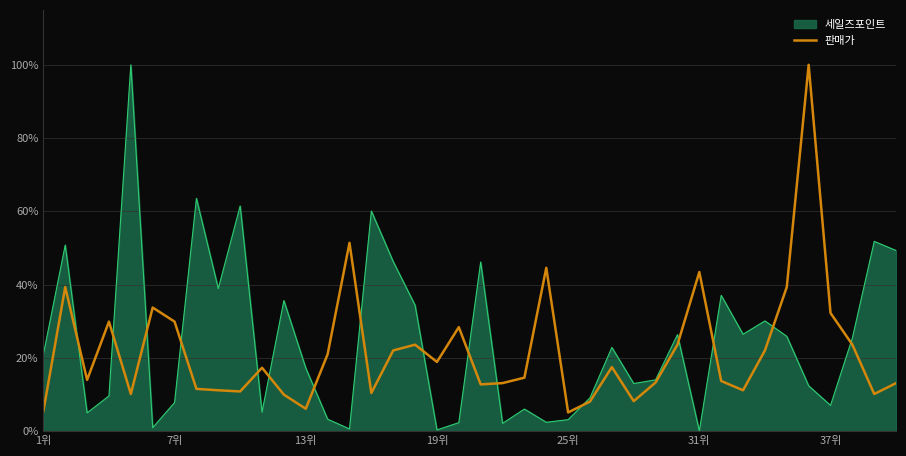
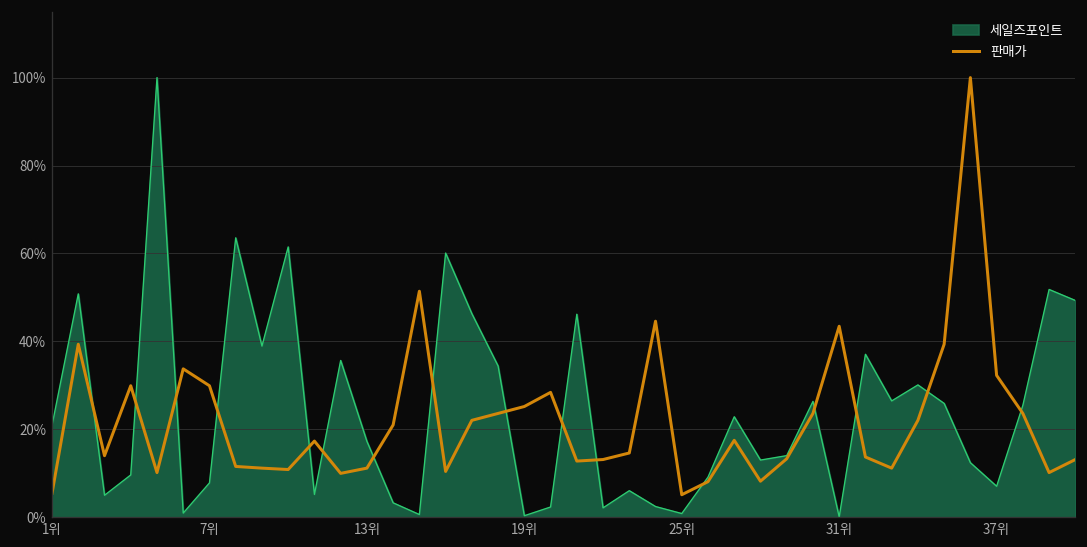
  {
    "세일즈포인트": {
      "1위": "21%",
      "7위": "8%",
      "13위": "17%",
      "19위": "0%",
-     "25위": "3%",
+     "25위": "1%",
      "31위": "0%",
      "37위": "7%"
    },
    "판매가": {
      "1위": "5%",
      "7위": "30%",
-     "13위": "6%",
-     "19위": "19%",
+     "13위": "11%",
+     "19위": "25%",
      "25위": "5%",
      "31위": "43%",
      "37위": "32%"
    }
  }
